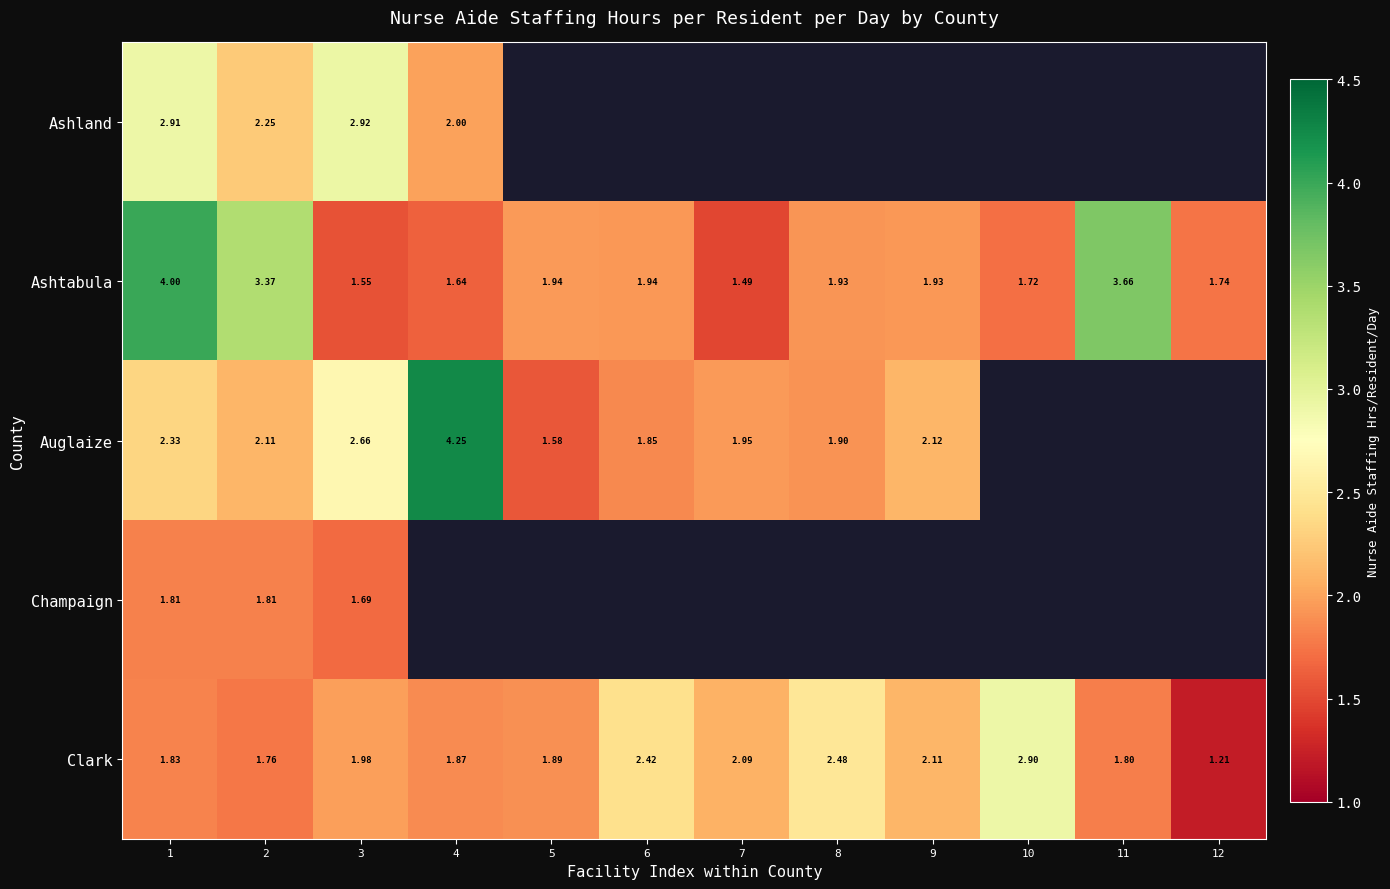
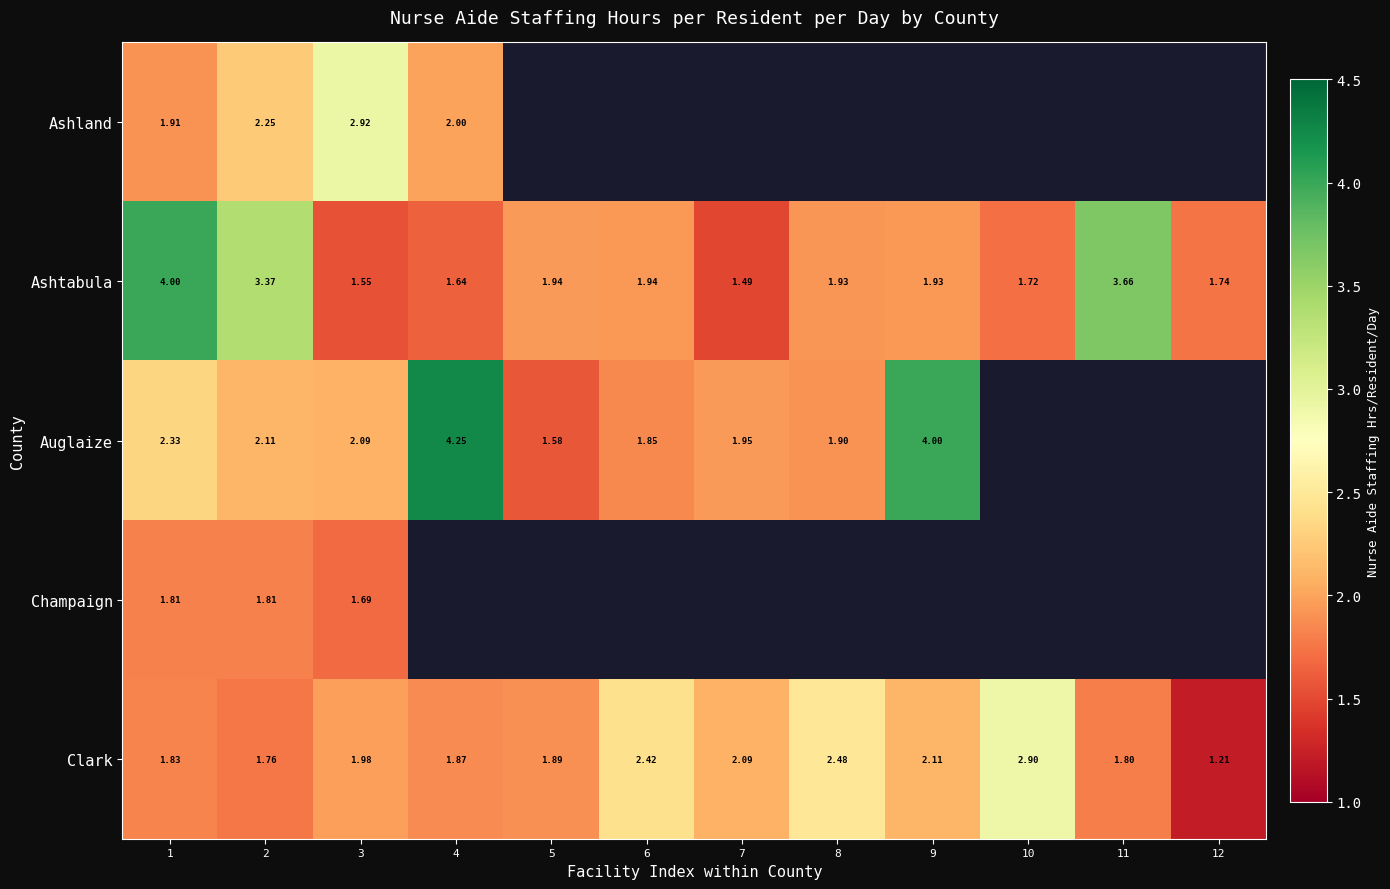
  {
    "Ashland": {
-     "1": 2.91,
+     "1": 1.91,
      "2": 2.25,
      "3": 2.92,
      "4": 2.00
    },
    "Ashtabula": {
      "1": 4.00,
      "2": 3.37,
      "3": 1.55,
      "4": 1.64,
      "5": 1.94,
      "6": 1.94,
      "7": 1.49,
      "8": 1.93,
      "9": 1.93,
      "10": 1.72,
      "11": 3.66,
      "12": 1.74
    },
    "Auglaize": {
      "1": 2.33,
      "2": 2.11,
-     "3": 2.66,
+     "3": 2.09,
      "4": 4.25,
      "5": 1.58,
      "6": 1.85,
      "7": 1.95,
      "8": 1.90,
-     "9": 2.12
+     "9": 4.00
    },
    "Champaign": {
      "1": 1.81,
      "2": 1.81,
      "3": 1.69
    },
    "Clark": {
      "1": 1.83,
      "2": 1.76,
      "3": 1.98,
      "4": 1.87,
      "5": 1.89,
      "6": 2.42,
      "7": 2.09,
      "8": 2.48,
      "9": 2.11,
      "10": 2.90,
      "11": 1.80,
      "12": 1.21
    }
  }
